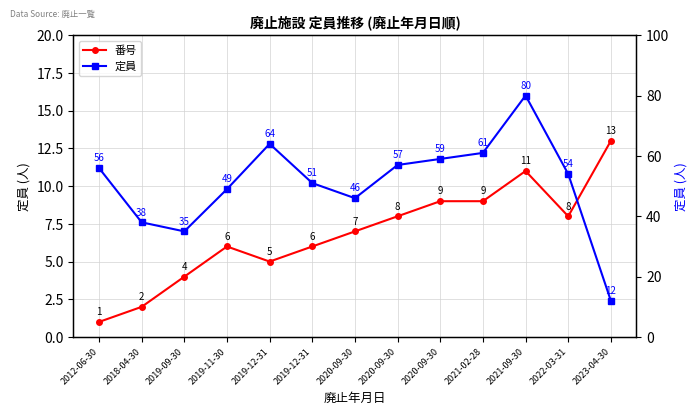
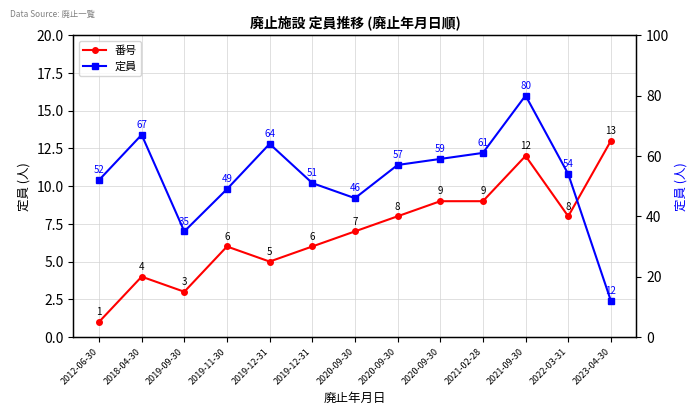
  {
    "番号": {
      "2012-06-30": 1,
-     "2018-04-30": 2,
-     "2019-09-30": 4,
+     "2018-04-30": 4,
+     "2019-09-30": 3,
      "2019-11-30": 6,
      "2021-02-28": 9,
-     "2021-09-30": 11,
+     "2021-09-30": 12,
      "2022-03-31": 8,
      "2023-04-30": 13
    },
    "定員": {
-     "2012-06-30": 56,
-     "2018-04-30": 38,
+     "2012-06-30": 52,
+     "2018-04-30": 67,
      "2019-09-30": 35,
      "2019-11-30": 49,
      "2021-02-28": 61,
      "2021-09-30": 80,
      "2022-03-31": 54,
      "2023-04-30": 12
    }
  }
